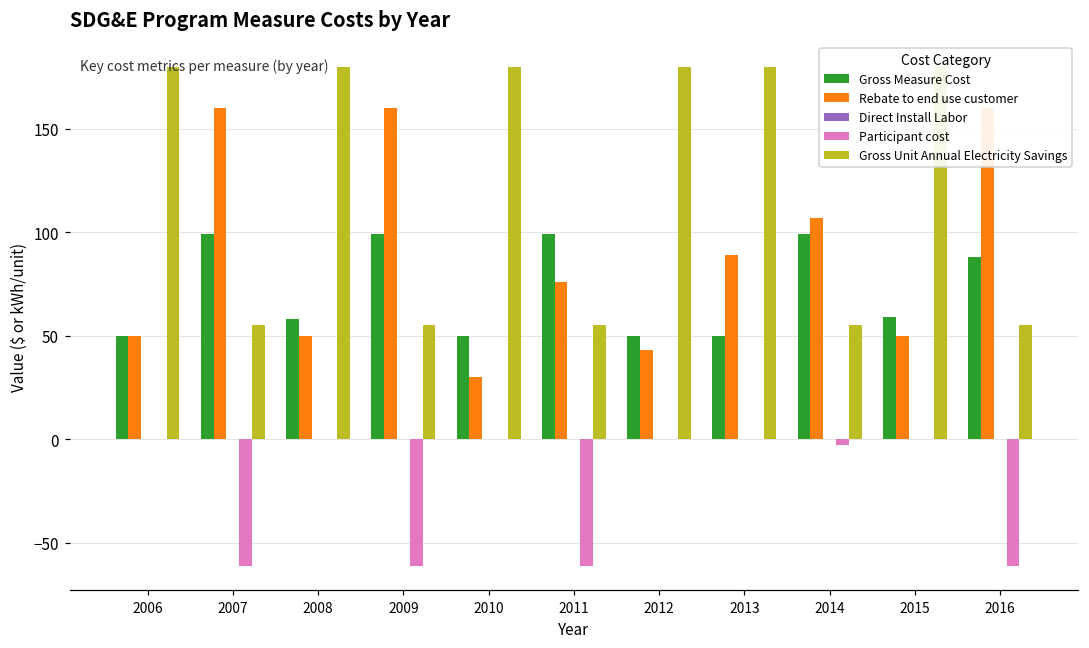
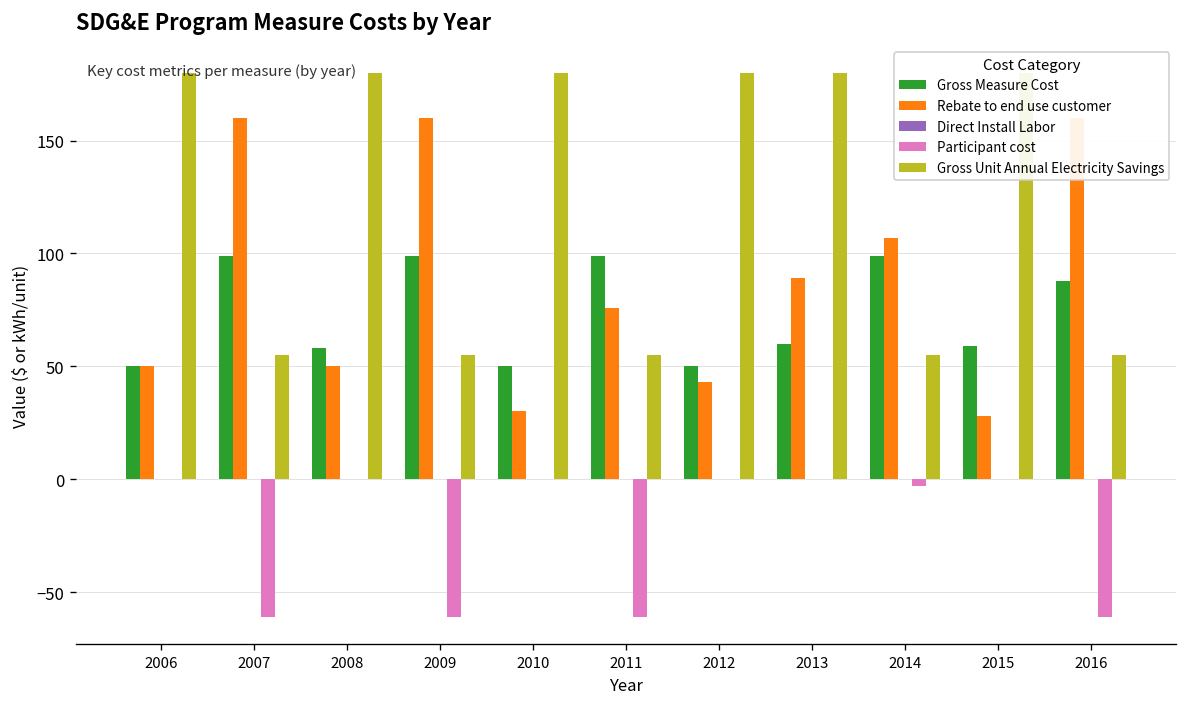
  {
    "Gross Measure Cost": {
      "2006": 50,
      "2007": 99,
      "2008": 58,
      "2009": 99,
      "2010": 50,
      "2011": 99,
      "2012": 50,
-     "2013": 50,
+     "2013": 60,
      "2014": 99,
      "2015": 59,
      "2016": 88
    },
    "Rebate to end use customer": {
      "2006": 50,
      "2007": 160,
      "2008": 50,
      "2009": 160,
      "2010": 30,
      "2011": 76,
      "2012": 43,
      "2013": 89,
      "2014": 107,
-     "2015": 50
+     "2015": 28
    },
    "Direct Install Labor": {
      "2006": 0,
      "2007": 0,
      "2008": 0,
      "2009": 0,
      "2010": 0,
      "2011": 0,
      "2012": 0,
      "2013": 0,
      "2014": 0,
      "2015": 0,
      "2016": 0
    },
    "Participant cost": {
      "2006": 0,
      "2007": -61,
      "2008": 0,
      "2009": -61,
      "2010": 0,
      "2011": -61,
      "2012": 0,
      "2013": 0,
      "2014": -3,
      "2015": 0,
      "2016": -61
    },
    "Gross Unit Annual Electricity Savings": {
      "2006": 180,
      "2007": 55,
      "2008": 180,
      "2009": 55,
      "2010": 180,
      "2011": 55,
      "2012": 180,
      "2013": 180,
      "2014": 55,
      "2016": 55
    }
  }
